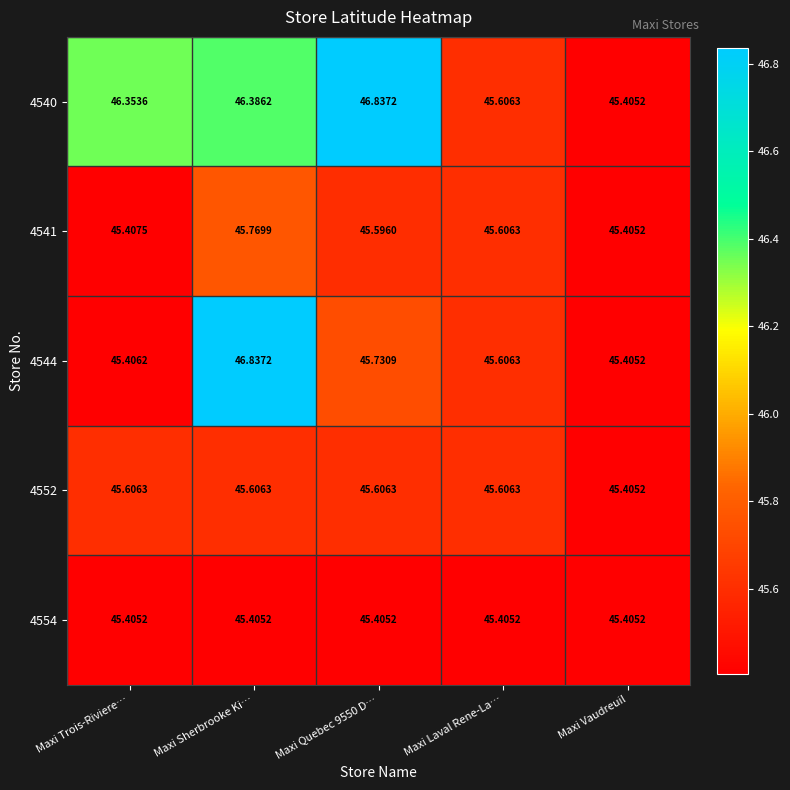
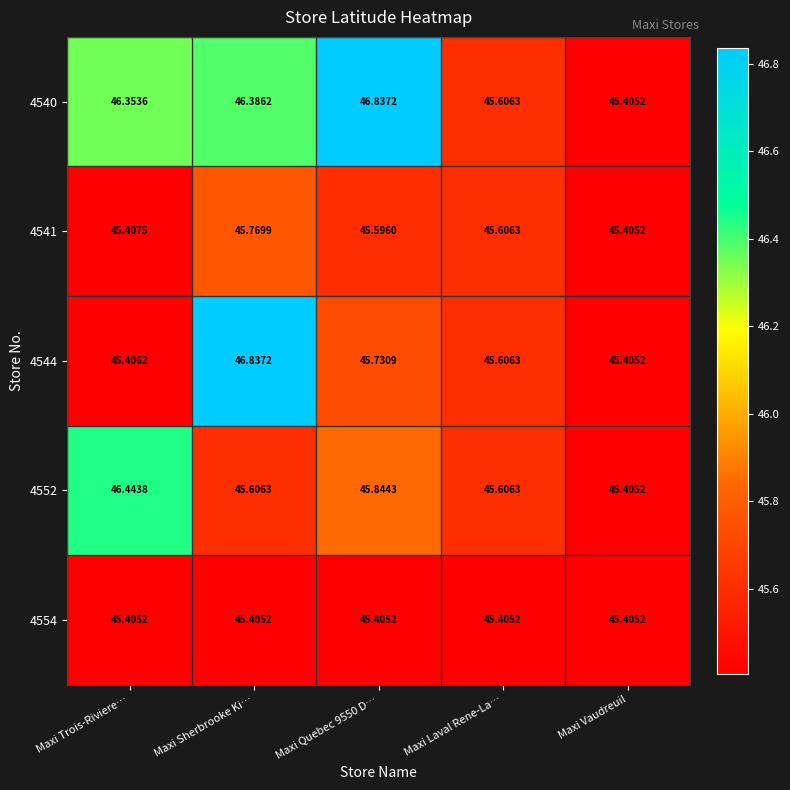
  {
    "4540": {
      "Maxi Trois-Riviere…": 46.3536,
      "Maxi Sherbrooke Ki…": 46.3862,
      "Maxi Quebec 9550 D…": 46.8372,
      "Maxi Laval Rene-La…": 45.6063,
      "Maxi Vaudreuil": 45.4052
    },
    "4541": {
      "Maxi Trois-Riviere…": 45.4075,
      "Maxi Sherbrooke Ki…": 45.7699,
      "Maxi Quebec 9550 D…": 45.5960,
      "Maxi Laval Rene-La…": 45.6063,
      "Maxi Vaudreuil": 45.4052
    },
    "4544": {
      "Maxi Trois-Riviere…": 45.4062,
      "Maxi Sherbrooke Ki…": 46.8372,
      "Maxi Quebec 9550 D…": 45.7309,
      "Maxi Laval Rene-La…": 45.6063,
      "Maxi Vaudreuil": 45.4052
    },
    "4552": {
-     "Maxi Trois-Riviere…": 45.6063,
+     "Maxi Trois-Riviere…": 46.4438,
      "Maxi Sherbrooke Ki…": 45.6063,
-     "Maxi Quebec 9550 D…": 45.6063,
+     "Maxi Quebec 9550 D…": 45.8443,
      "Maxi Laval Rene-La…": 45.6063,
      "Maxi Vaudreuil": 45.4052
    },
    "4554": {
      "Maxi Trois-Riviere…": 45.4052,
      "Maxi Sherbrooke Ki…": 45.4052,
      "Maxi Quebec 9550 D…": 45.4052,
      "Maxi Laval Rene-La…": 45.4052,
      "Maxi Vaudreuil": 45.4052
    }
  }
